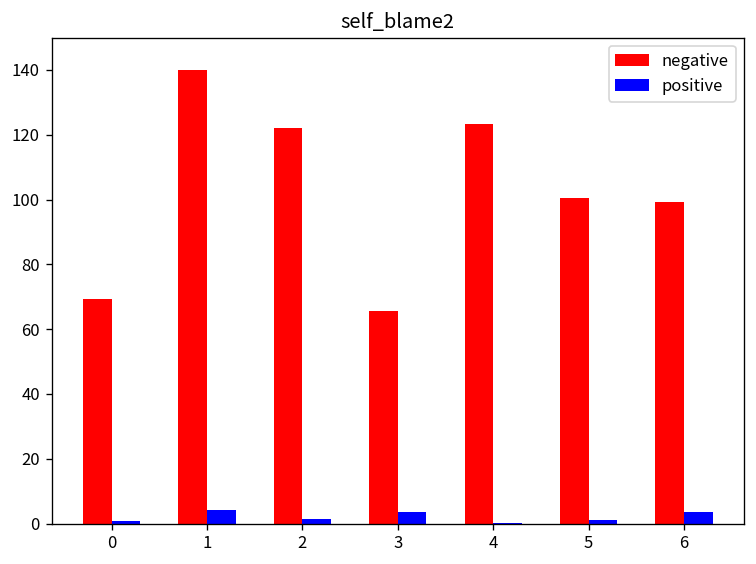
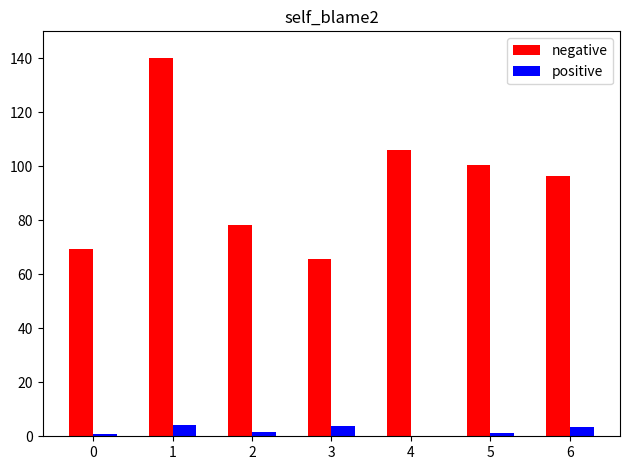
  {
    "negative": {
      "0": 69,
      "1": 140,
-     "2": 122,
+     "2": 78,
      "3": 66,
-     "4": 123,
+     "4": 106,
      "5": 101,
-     "6": 99
+     "6": 96
    },
    "positive": {
      "1": 4,
      "2": 2,
      "3": 4,
      "5": 1,
      "6": 4
    }
  }
